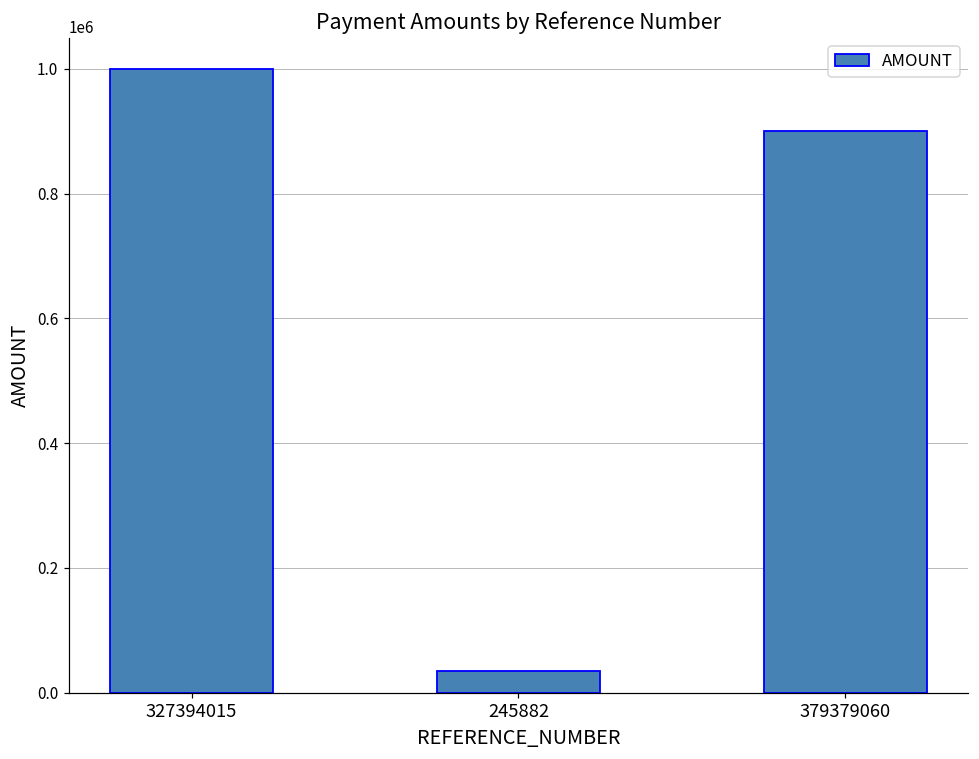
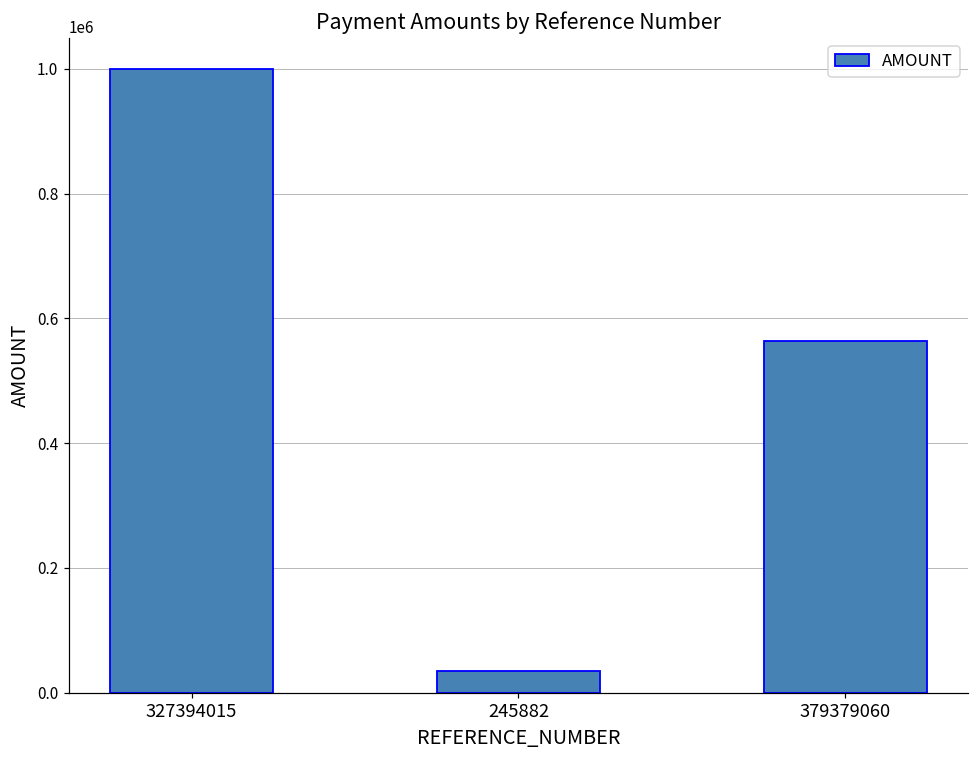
  {
    "327394015": 1000000,
    "245882": 30000,
-   "379379060": 900000
+   "379379060": 560000
  }
